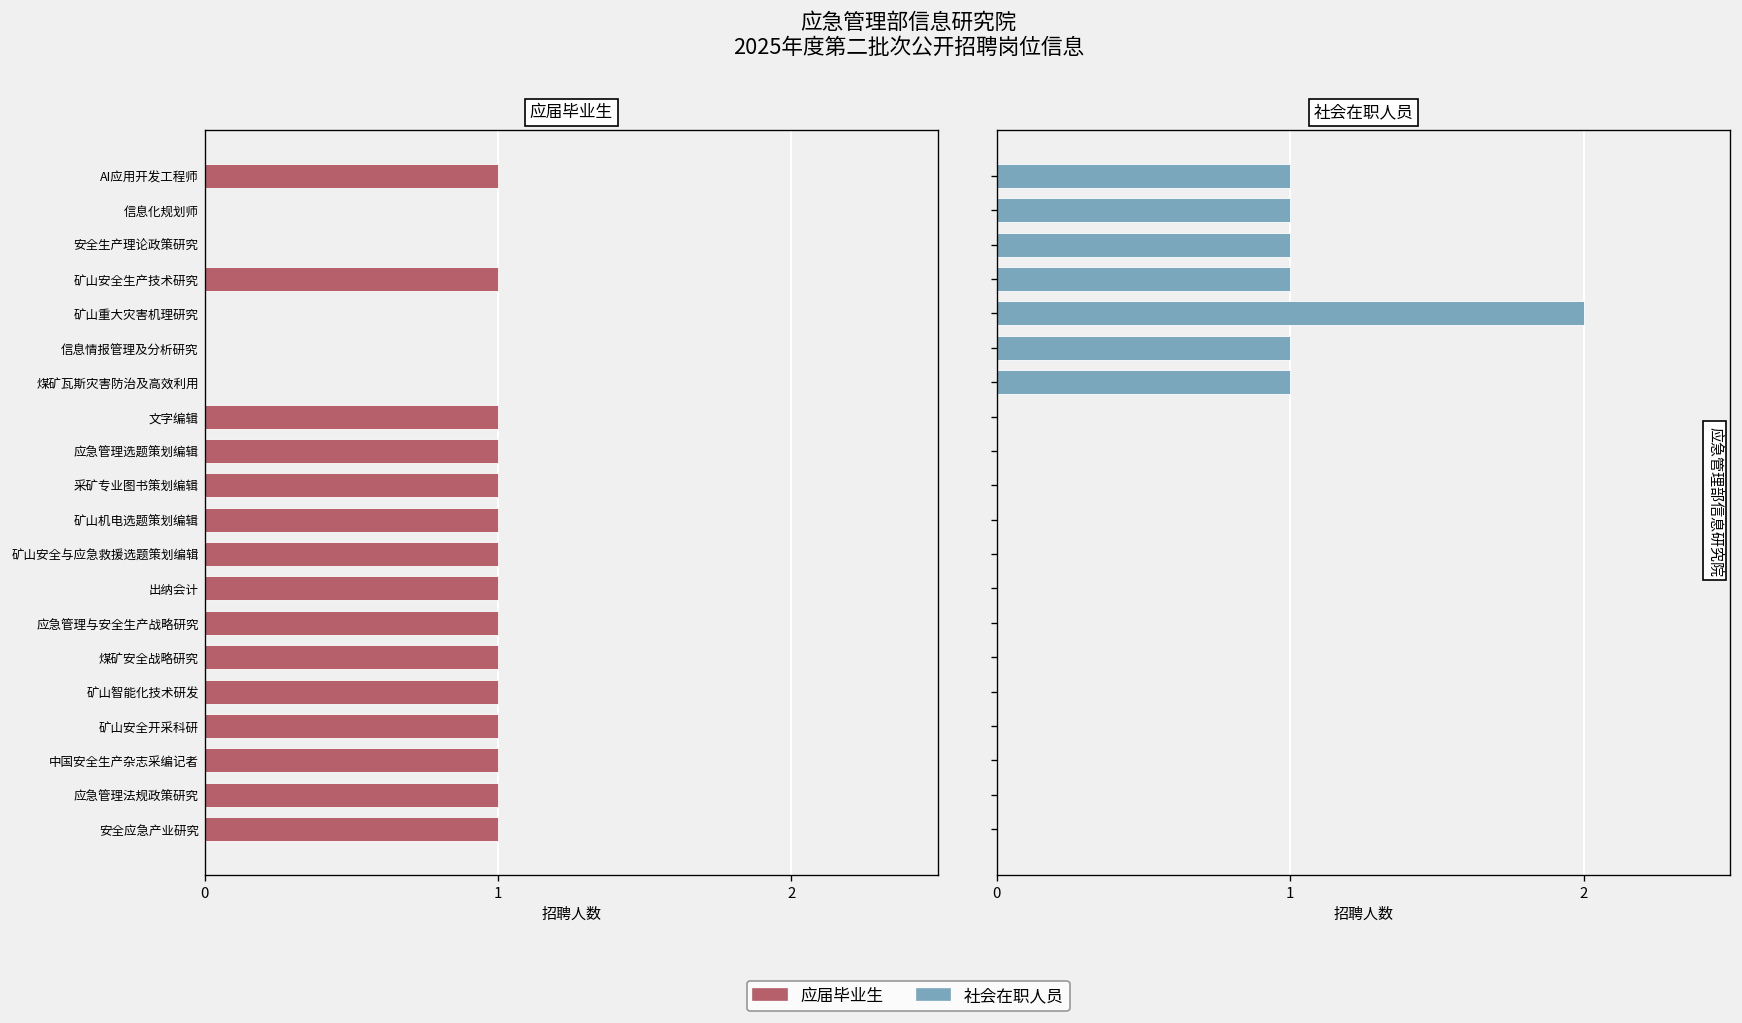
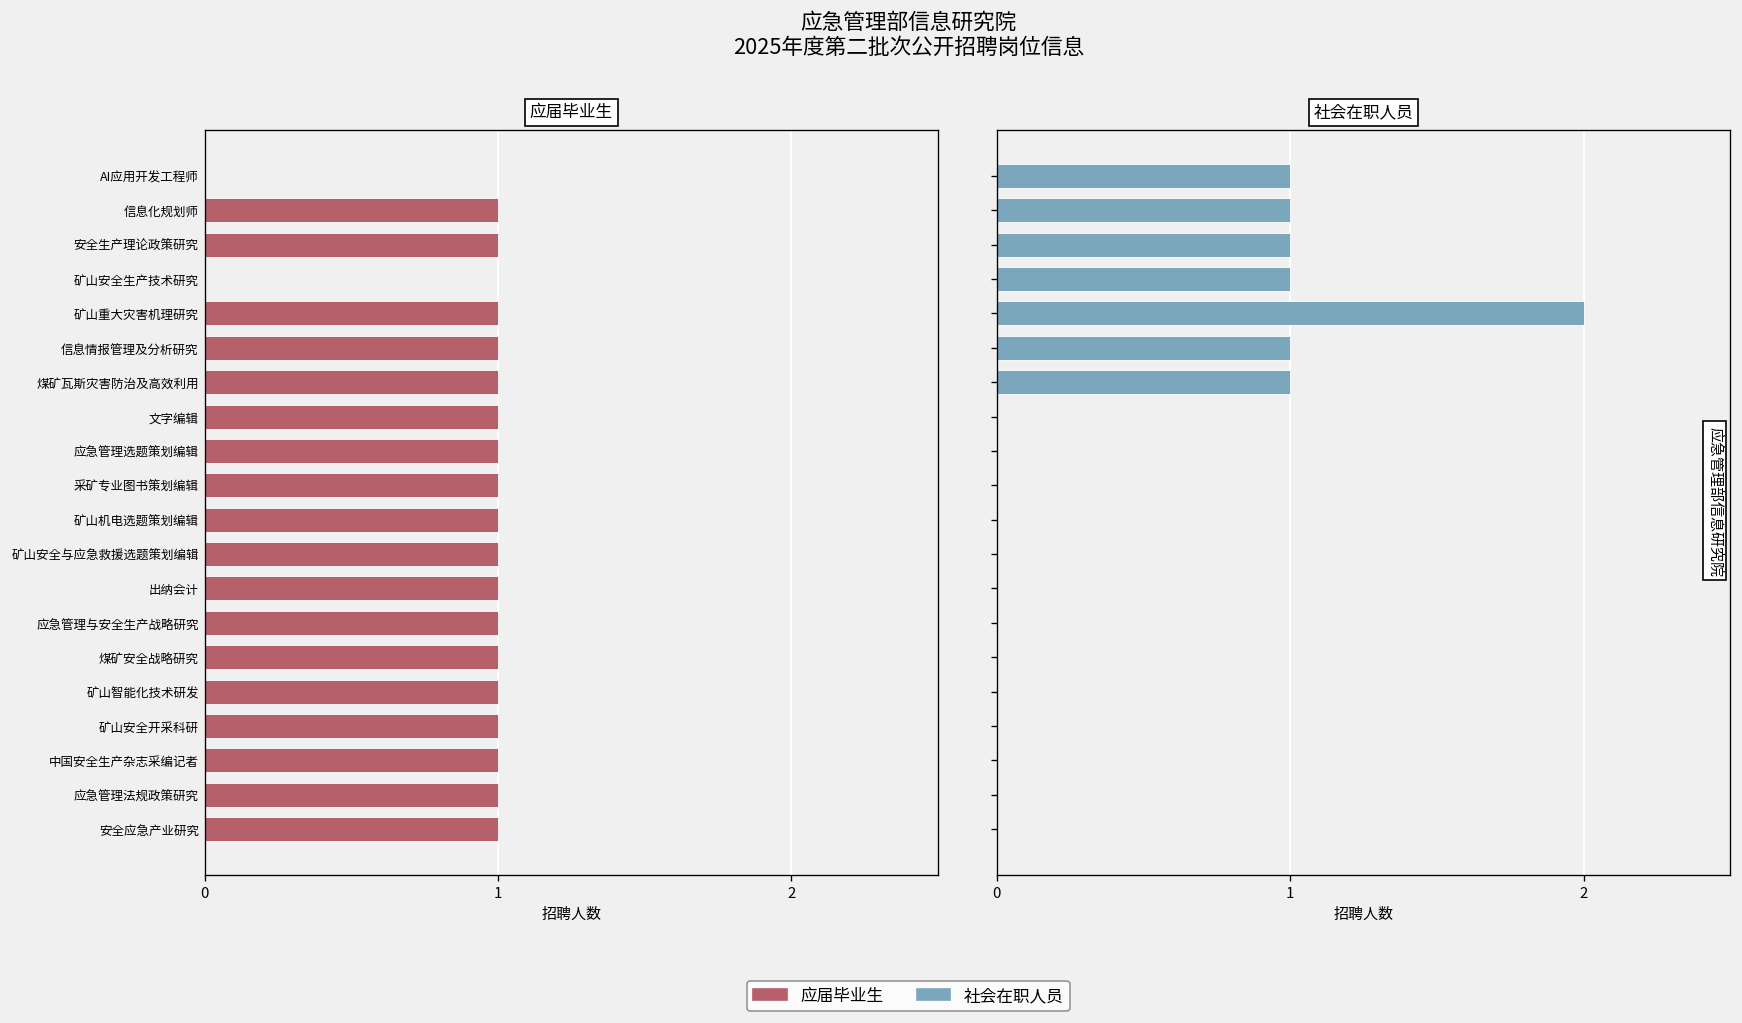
  {
    "应届毕业生": {
-     "AI应用开发工程师": 1,
-     "信息化规划师": 0,
-     "安全生产理论政策研究": 0,
-     "矿山安全生产技术研究": 1,
-     "矿山重大灾害机理研究": 0,
-     "信息情报管理及分析研究": 0,
-     "煤矿瓦斯灾害防治及高效利用": 0,
+     "AI应用开发工程师": 0,
+     "信息化规划师": 1,
+     "安全生产理论政策研究": 1,
+     "矿山安全生产技术研究": 0,
+     "矿山重大灾害机理研究": 1,
+     "信息情报管理及分析研究": 1,
+     "煤矿瓦斯灾害防治及高效利用": 1,
      "文字编辑": 1,
      "应急管理选题策划编辑": 1,
      "采矿专业图书策划编辑": 1,
      "矿山机电选题策划编辑": 1,
      "矿山安全与应急救援选题策划编辑": 1,
      "出纳会计": 1,
      "应急管理与安全生产战略研究": 1,
      "煤矿安全战略研究": 1,
      "矿山智能化技术研发": 1,
      "矿山安全开采科研": 1,
      "中国安全生产杂志采编记者": 1,
      "应急管理法规政策研究": 1,
      "安全应急产业研究": 1
    }
  }
